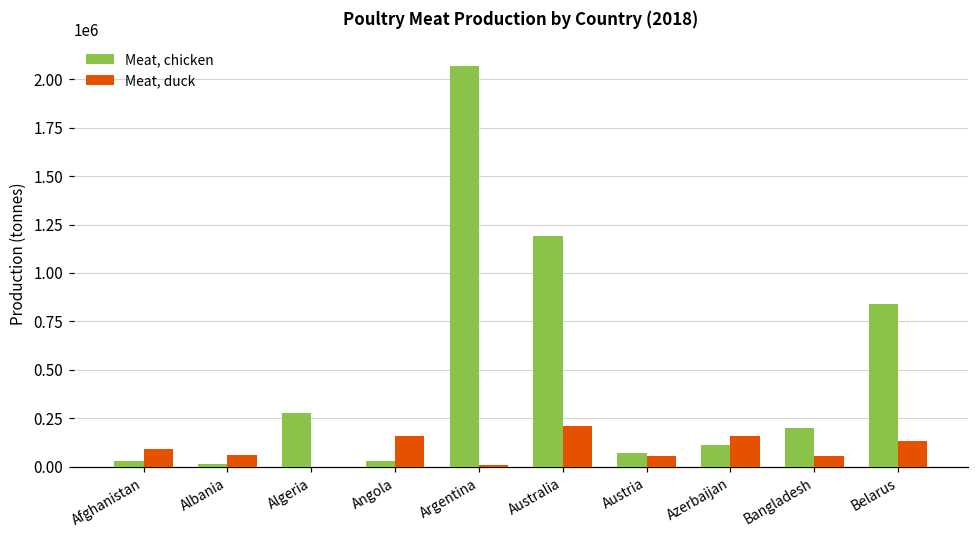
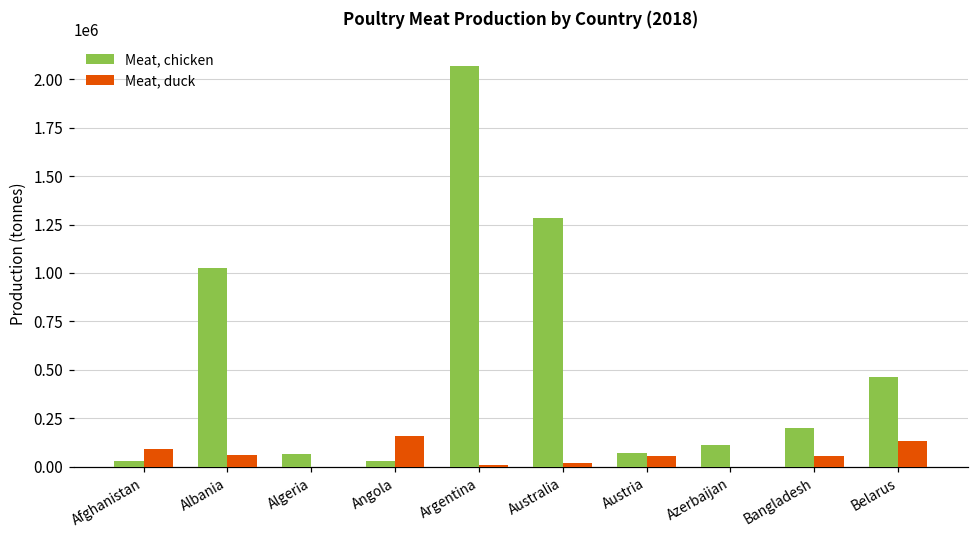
  {
    "Meat, chicken": {
      "Afghanistan": 30000,
-     "Albania": 20000,
-     "Algeria": 280000,
+     "Albania": 1020000,
+     "Algeria": 60000,
      "Angola": 30000,
      "Argentina": 2070000,
-     "Australia": 1190000,
+     "Australia": 1290000,
      "Austria": 70000,
      "Azerbaijan": 110000,
      "Bangladesh": 200000,
-     "Belarus": 840000
+     "Belarus": 460000
    },
    "Meat, duck": {
      "Afghanistan": 90000,
      "Albania": 60000,
      "Algeria": 0,
      "Angola": 160000,
-     "Australia": 210000,
+     "Australia": 20000,
      "Austria": 60000,
-     "Azerbaijan": 160000,
+     "Azerbaijan": 0,
      "Bangladesh": 60000,
      "Belarus": 130000
    }
  }
